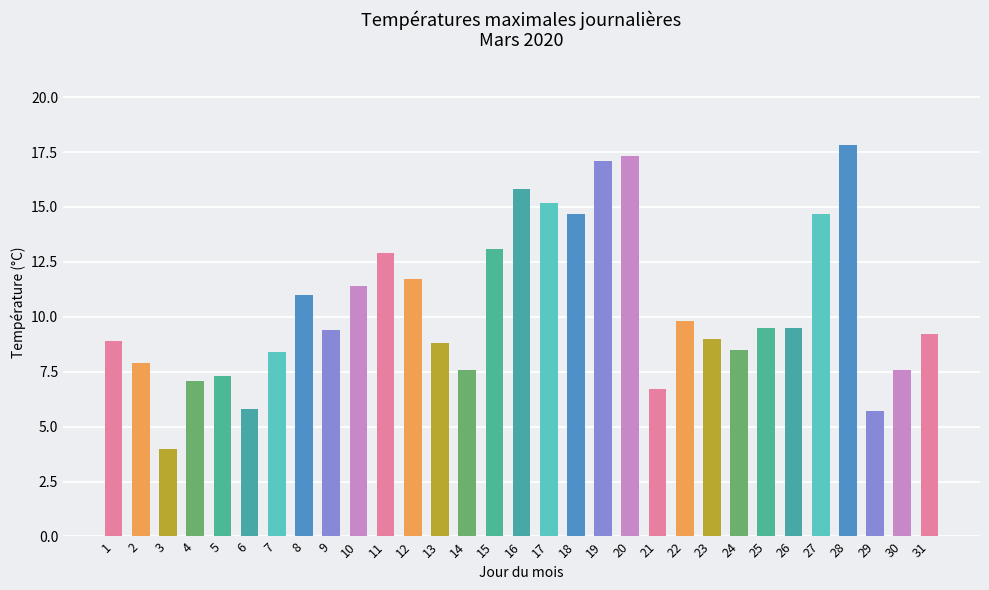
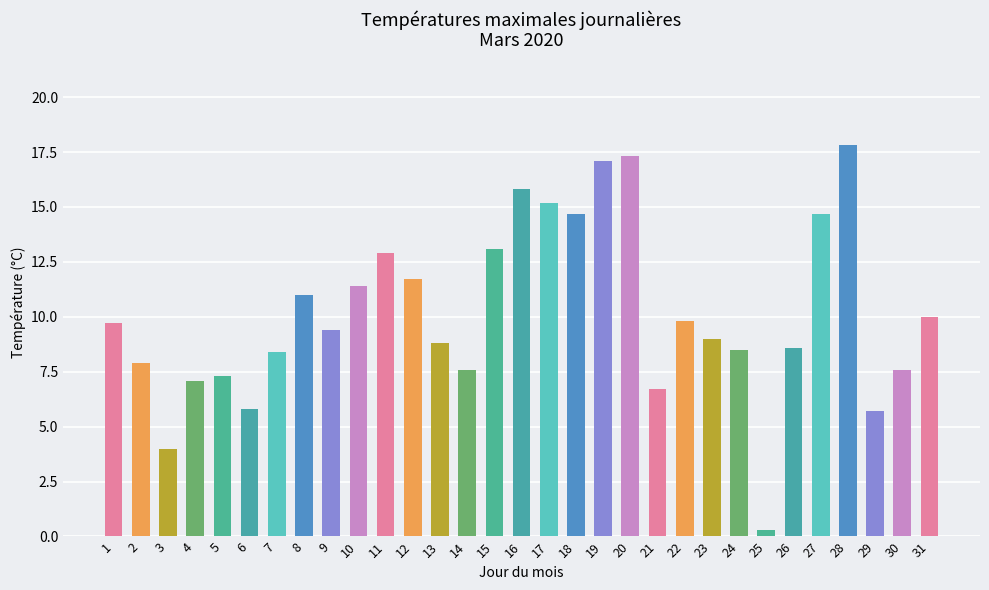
  {
-   "1": 8.9,
+   "1": 9.7,
    "2": 7.9,
    "3": 4.0,
    "4": 7.1,
    "5": 7.3,
    "6": 5.8,
    "7": 8.4,
    "8": 11.0,
    "9": 9.4,
    "10": 11.4,
    "11": 12.9,
    "12": 11.7,
    "13": 8.8,
    "14": 7.6,
    "15": 13.1,
    "16": 15.8,
    "17": 15.2,
    "18": 14.7,
    "19": 17.1,
    "20": 17.3,
    "21": 6.7,
    "22": 9.8,
    "23": 9.0,
    "24": 8.5,
-   "25": 9.5,
-   "26": 9.5,
+   "25": 0.3,
+   "26": 8.6,
    "27": 14.7,
    "28": 17.8,
    "29": 5.7,
    "30": 7.6,
-   "31": 9.2
+   "31": 10.0
  }
